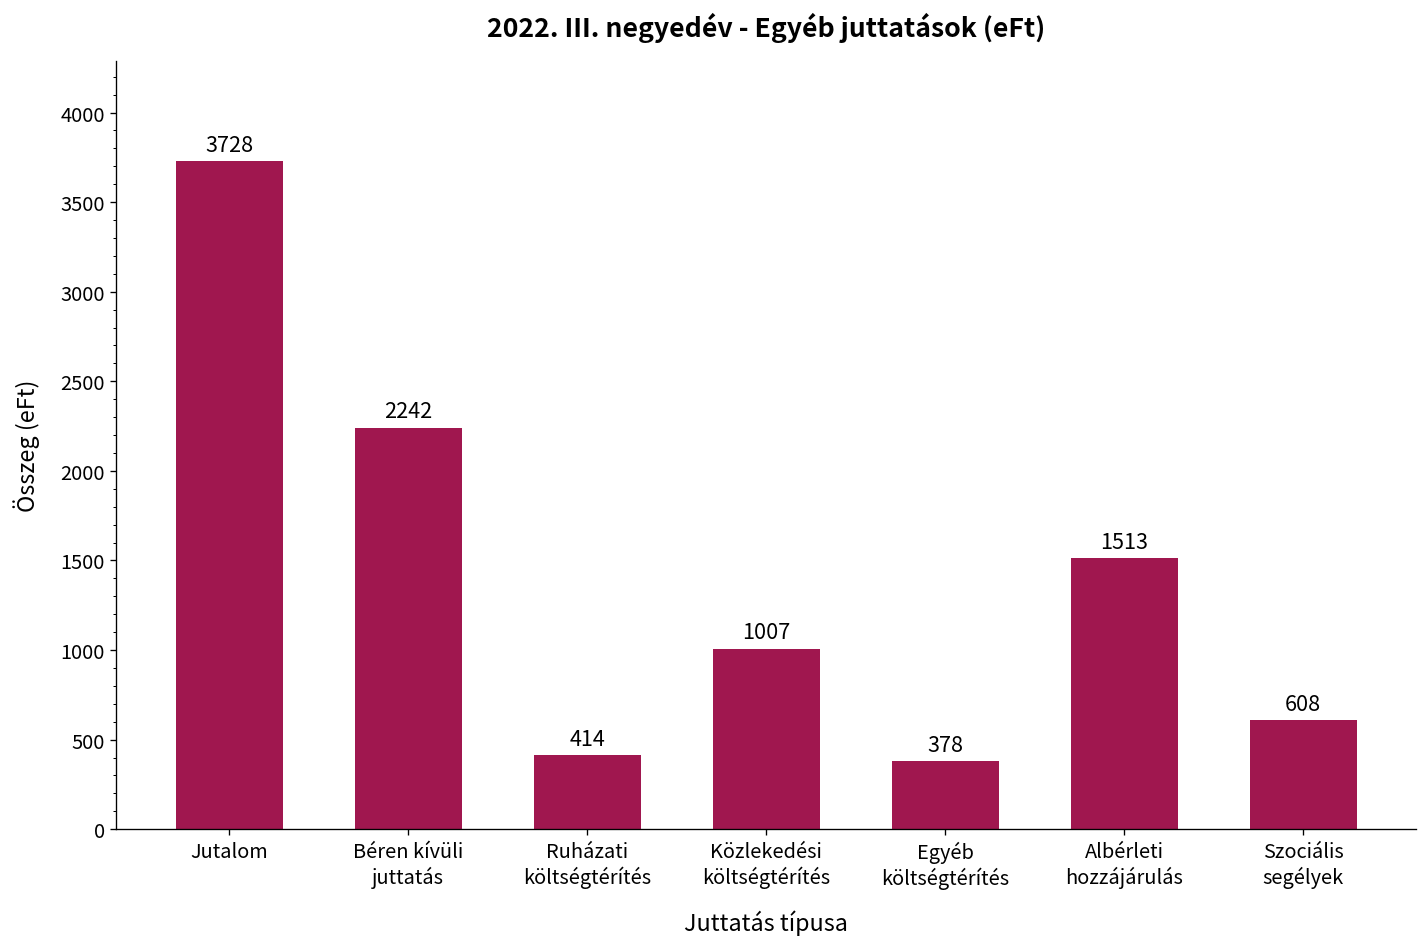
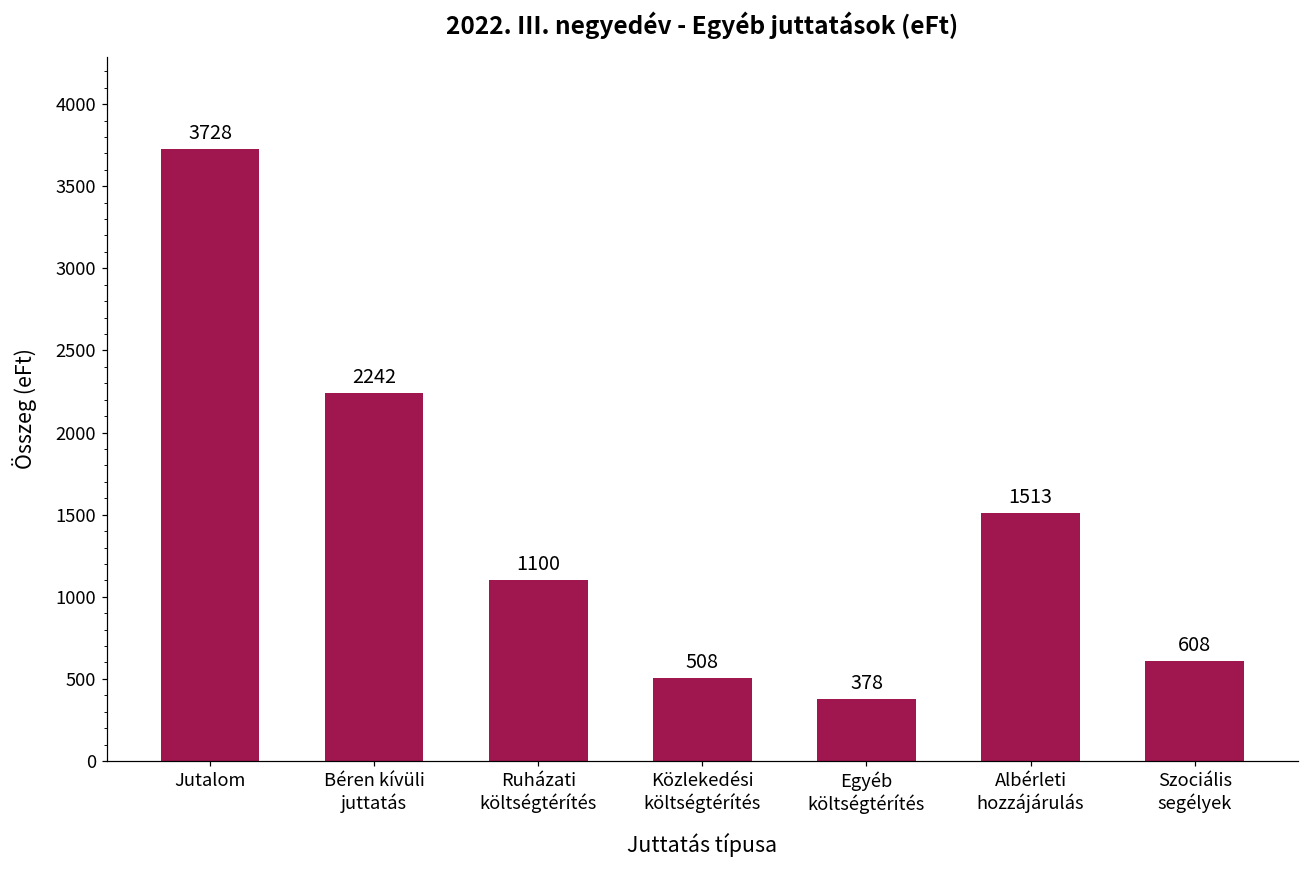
  {
    "Jutalom": 3728,
    "Béren kívüli juttatás": 2242,
-   "Ruházati költségtérítés": 414,
-   "Közlekedési költségtérítés": 1007,
+   "Ruházati költségtérítés": 1100,
+   "Közlekedési költségtérítés": 508,
    "Egyéb költségtérítés": 378,
    "Albérleti hozzájárulás": 1513,
    "Szociális segélyek": 608
  }
